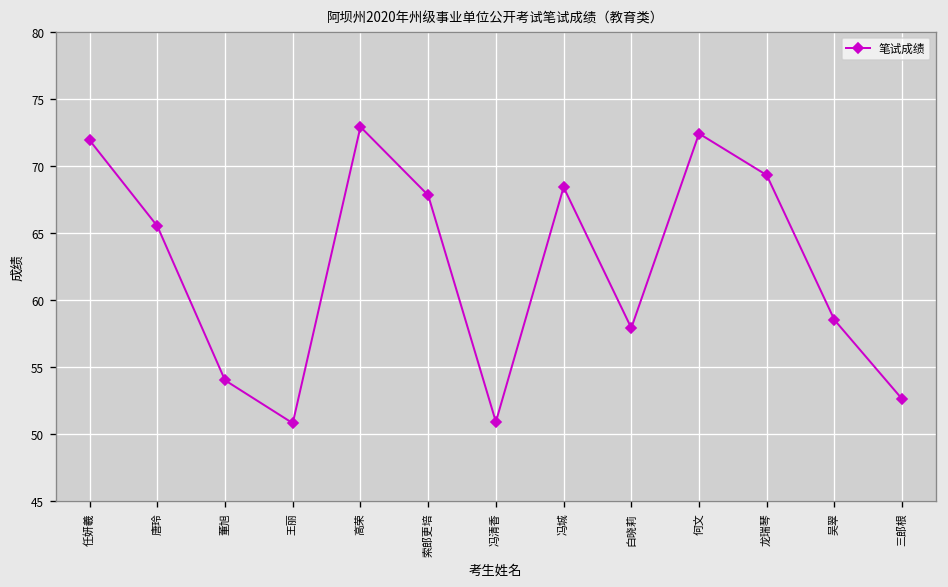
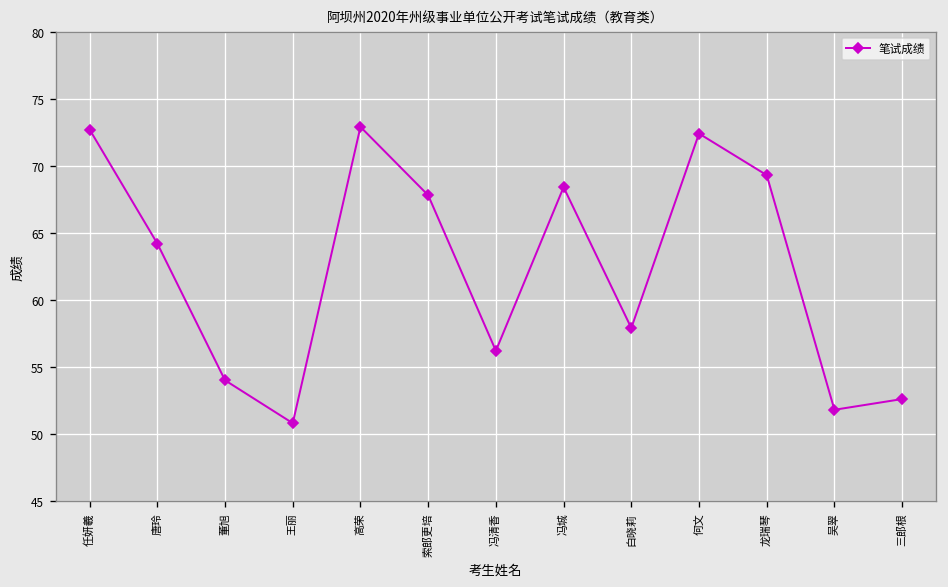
  {
-   "任妍羲": 71.9,
-   "唐玲": 65.5,
+   "任妍羲": 72.7,
+   "唐玲": 64.2,
    "董旭": 54.0,
    "王丽": 50.8,
    "高荣": 72.9,
    "索郎更培": 67.8,
-   "冯清香": 50.9,
+   "冯清香": 56.2,
    "冯城": 68.4,
    "白晓莉": 57.9,
    "何文": 72.4,
    "龙瑞琴": 69.3,
-   "吴翠": 58.5,
+   "吴翠": 51.8,
    "三郎根": 52.6
  }
